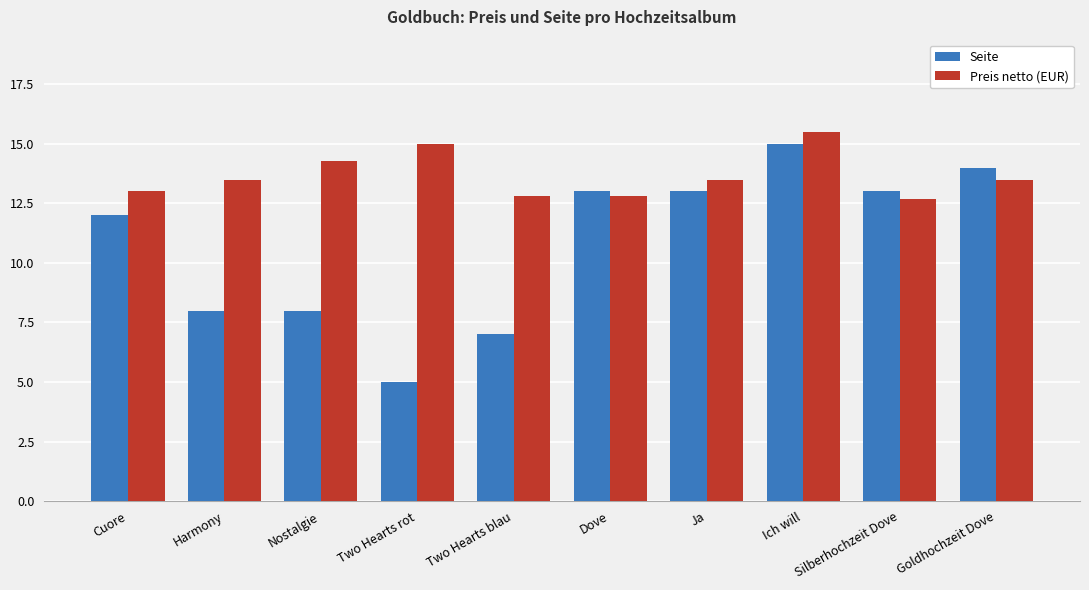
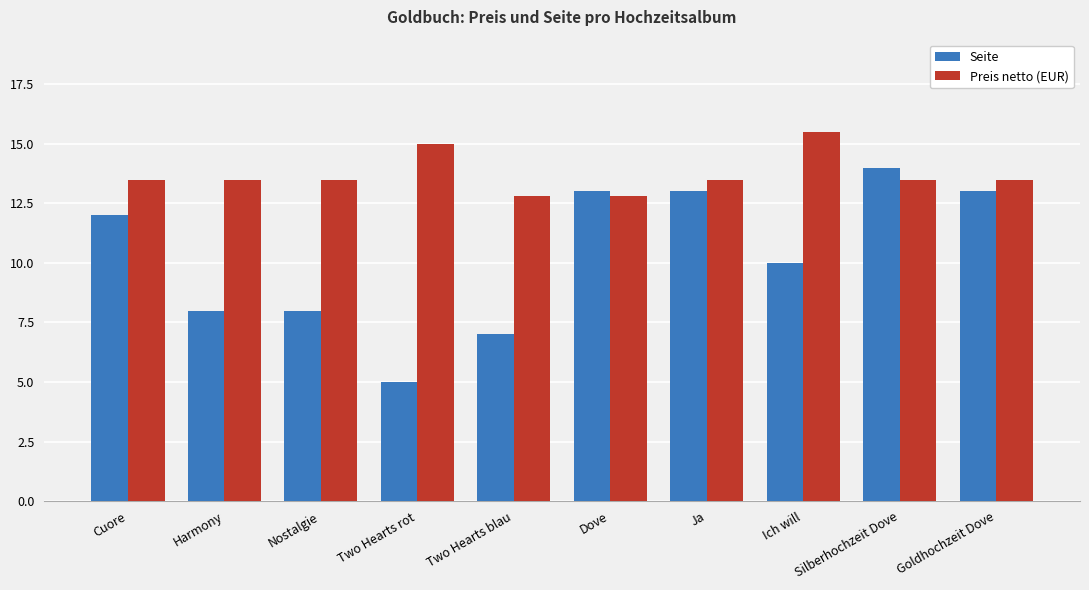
  {
    "Seite": {
      "Cuore": 12,
      "Harmony": 8,
      "Nostalgie": 8,
      "Two Hearts rot": 5,
      "Two Hearts blau": 7,
      "Dove": 13,
      "Ja": 13,
-     "Ich will": 15,
-     "Silberhochzeit Dove": 13,
-     "Goldhochzeit Dove": 14
+     "Ich will": 10,
+     "Silberhochzeit Dove": 14,
+     "Goldhochzeit Dove": 13
    },
    "Preis netto (EUR)": {
-     "Cuore": 13.0,
+     "Cuore": 13.5,
      "Harmony": 13.5,
-     "Nostalgie": 14.3,
+     "Nostalgie": 13.5,
      "Two Hearts rot": 15.0,
      "Two Hearts blau": 12.8,
      "Dove": 12.8,
      "Ja": 13.5,
      "Ich will": 15.5,
-     "Silberhochzeit Dove": 12.7,
+     "Silberhochzeit Dove": 13.5,
      "Goldhochzeit Dove": 13.5
    }
  }
